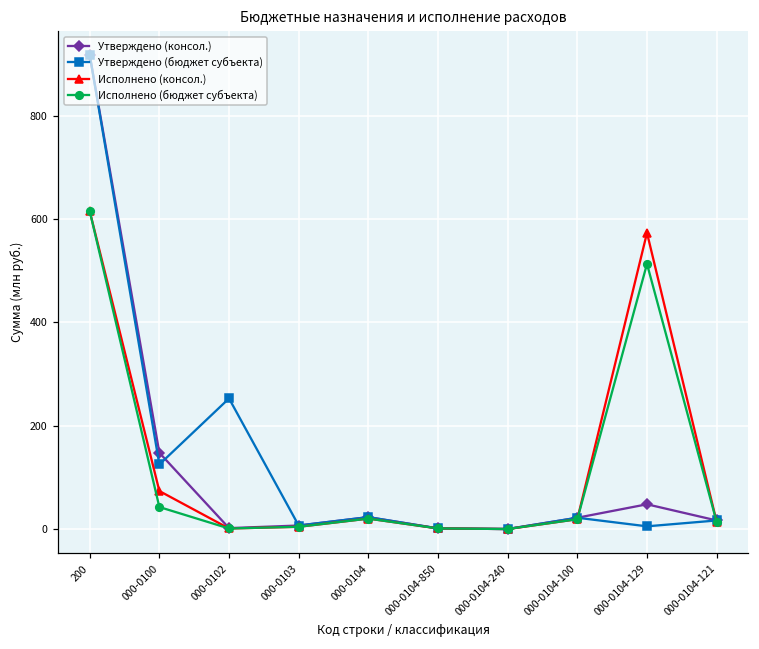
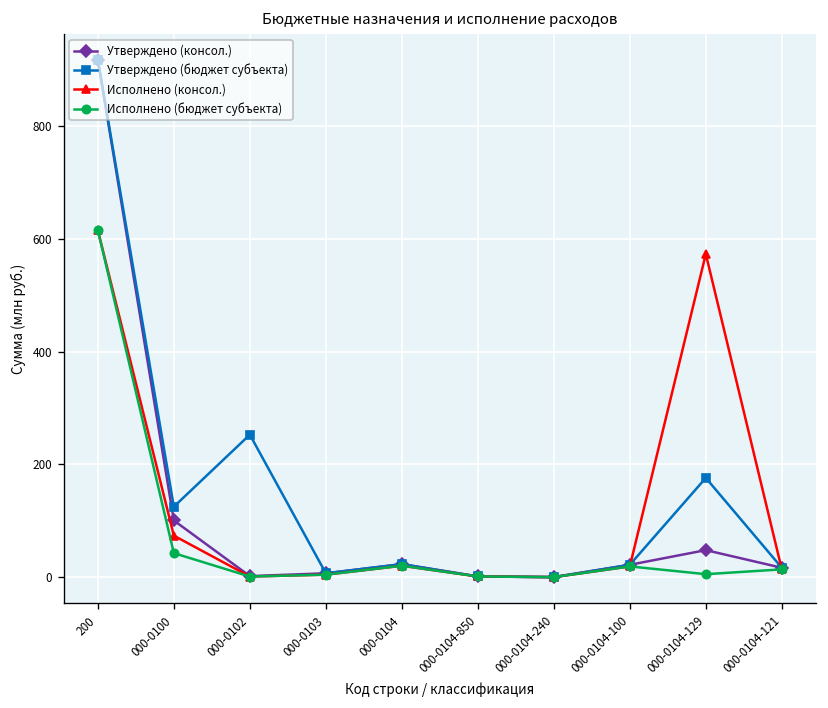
  {
    "Утверждено (консол.)": {
-     "000-0100": 150,
+     "000-0100": 100,
      "000-0104-129": 50
    },
    "Утверждено (бюджет субъекта)": {
      "000-0100": 120,
      "000-0102": 250,
-     "000-0104-129": 10
+     "000-0104-129": 180
    },
    "Исполнено (консол.)": {
      "000-0100": 70,
      "000-0104-129": 570
    },
    "Исполнено (бюджет субъекта)": {
      "000-0100": 40,
-     "000-0104-129": 510
+     "000-0104-129": 10
    }
  }
